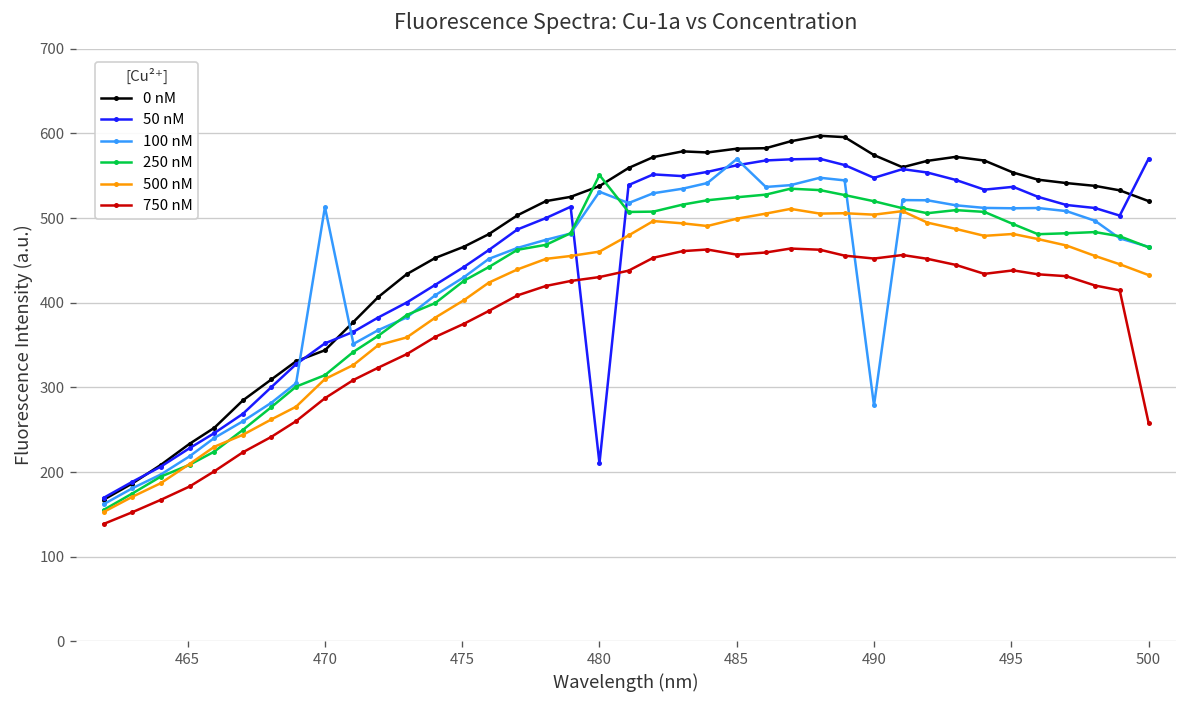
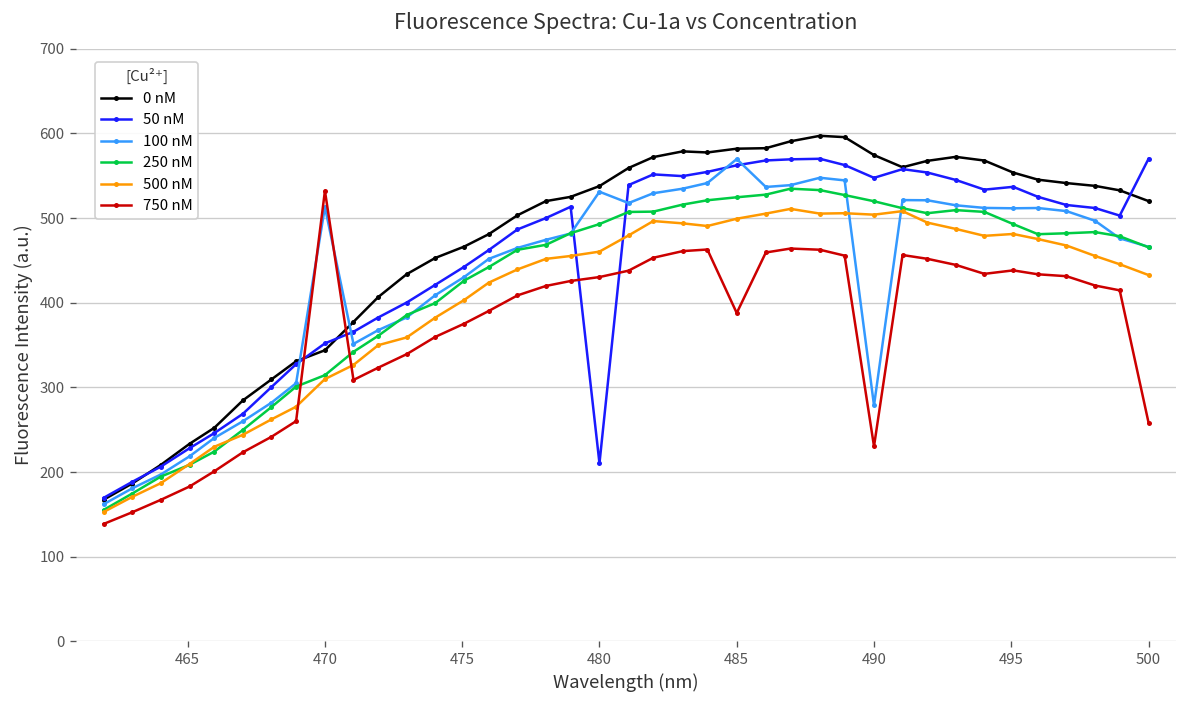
  {
    "0 nM": {
      "470": 340,
      "480": 540,
      "485": 580,
      "490": 570,
      "500": 520
    },
    "50 nM": {
      "470": 350,
      "480": 210,
      "485": 560,
      "490": 550,
      "500": 570
    },
    "100 nM": {
      "470": 510,
      "480": 530,
      "485": 570,
      "490": 280
    },
    "250 nM": {
      "470": 310,
-     "480": 550,
+     "480": 490,
      "485": 520,
      "490": 520
    },
    "500 nM": {
      "470": 310,
      "480": 460,
      "485": 500,
      "490": 500,
      "500": 430
    },
    "750 nM": {
-     "470": 290,
+     "470": 530,
      "480": 430,
-     "485": 460,
-     "490": 450,
+     "485": 390,
+     "490": 230,
      "500": 260
    }
  }
